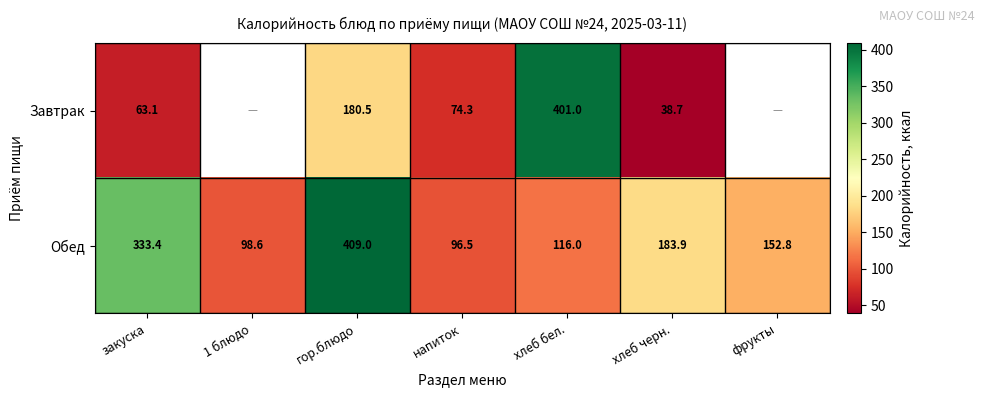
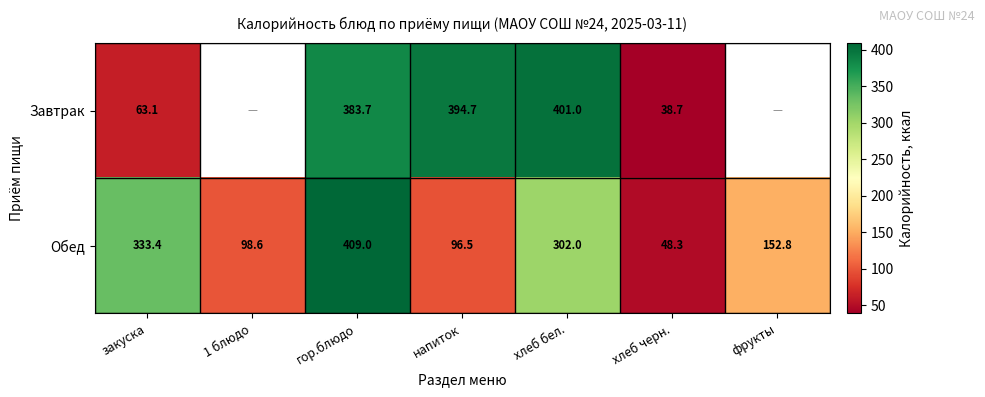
  {
    "Завтрак": {
      "закуска": 63.1,
-     "гор.блюдо": 180.5,
-     "напиток": 74.3,
+     "гор.блюдо": 383.7,
+     "напиток": 394.7,
      "хлеб бел.": 401.0,
      "хлеб черн.": 38.7
    },
    "Обед": {
      "закуска": 333.4,
      "1 блюдо": 98.6,
      "гор.блюдо": 409.0,
      "напиток": 96.5,
-     "хлеб бел.": 116.0,
-     "хлеб черн.": 183.9,
+     "хлеб бел.": 302.0,
+     "хлеб черн.": 48.3,
      "фрукты": 152.8
    }
  }
